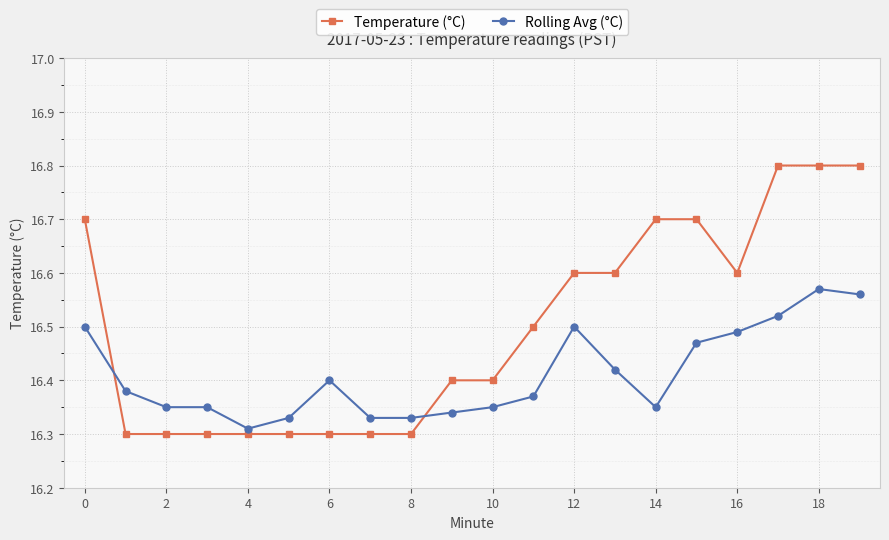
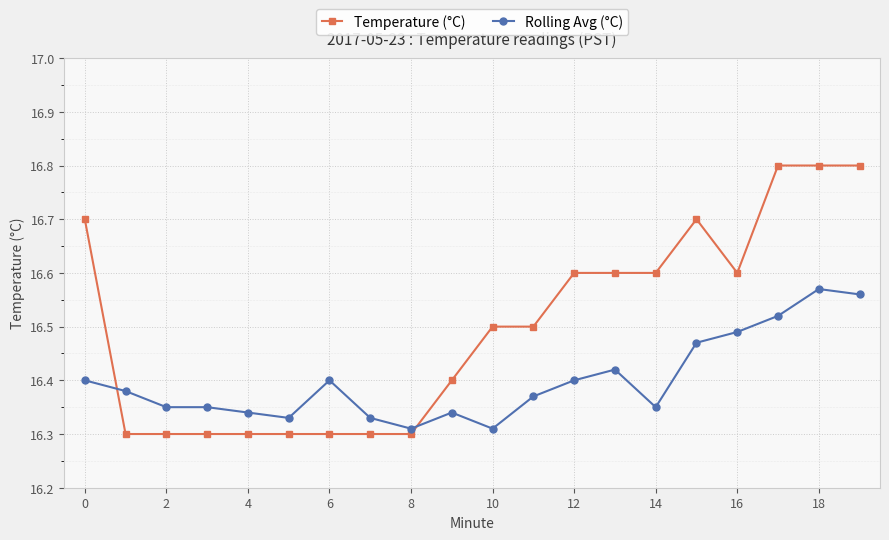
  {
    "Temperature (°C)": {
      "0": 16.7,
      "2": 16.3,
      "4": 16.3,
      "6": 16.3,
      "8": 16.3,
-     "10": 16.4,
+     "10": 16.5,
      "12": 16.6,
-     "14": 16.7,
+     "14": 16.6,
      "16": 16.6,
      "18": 16.8
    },
    "Rolling Avg (°C)": {
-     "0": 16.5,
+     "0": 16.4,
      "2": 16.35,
-     "4": 16.31,
+     "4": 16.34,
      "6": 16.40,
-     "8": 16.33,
-     "10": 16.35,
-     "12": 16.5,
+     "8": 16.31,
+     "10": 16.31,
+     "12": 16.4,
      "14": 16.35,
      "16": 16.49,
      "18": 16.57
    }
  }
